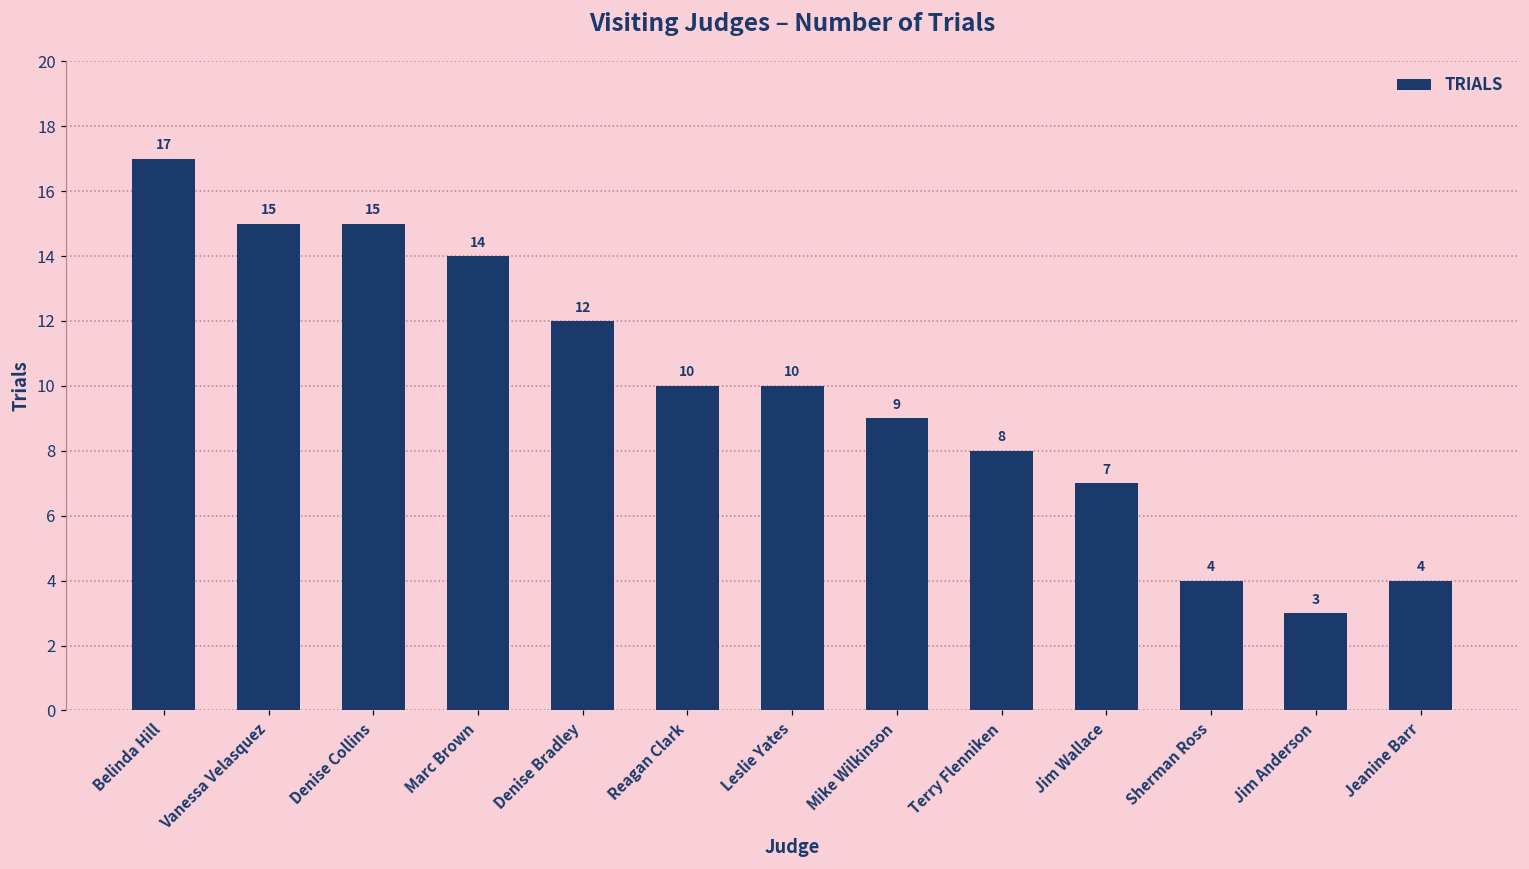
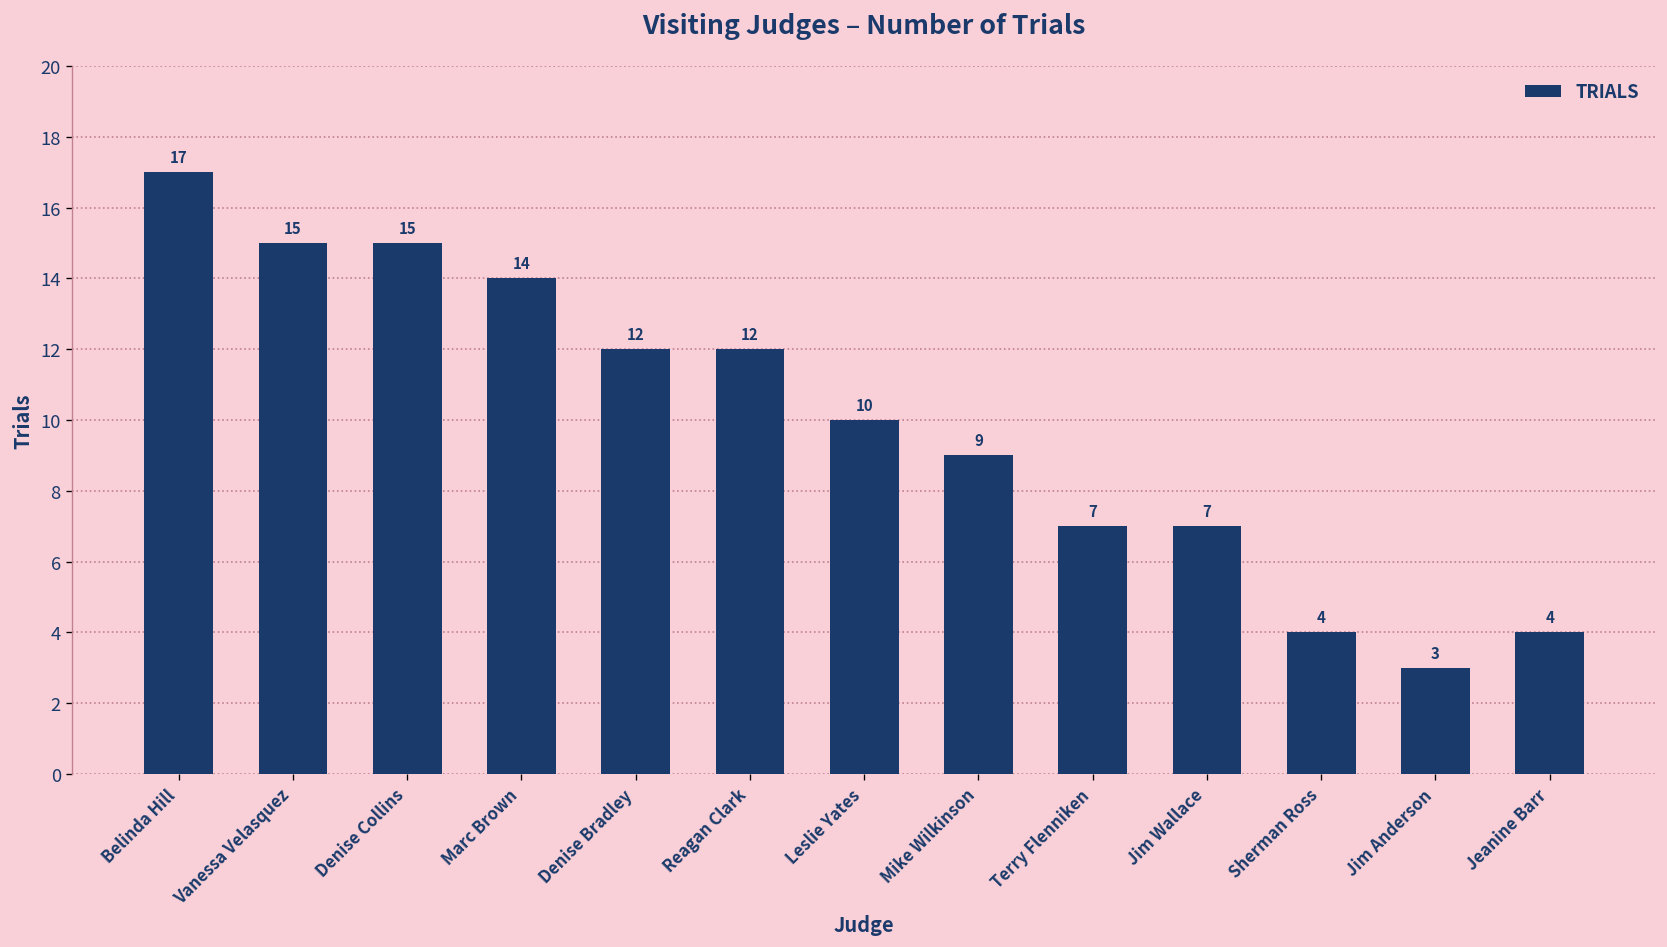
  {
    "Belinda Hill": 17,
    "Vanessa Velasquez": 15,
    "Denise Collins": 15,
    "Marc Brown": 14,
    "Denise Bradley": 12,
-   "Reagan Clark": 10,
+   "Reagan Clark": 12,
    "Leslie Yates": 10,
    "Mike Wilkinson": 9,
-   "Terry Flenniken": 8,
+   "Terry Flenniken": 7,
    "Jim Wallace": 7,
    "Sherman Ross": 4,
    "Jim Anderson": 3,
    "Jeanine Barr": 4
  }
